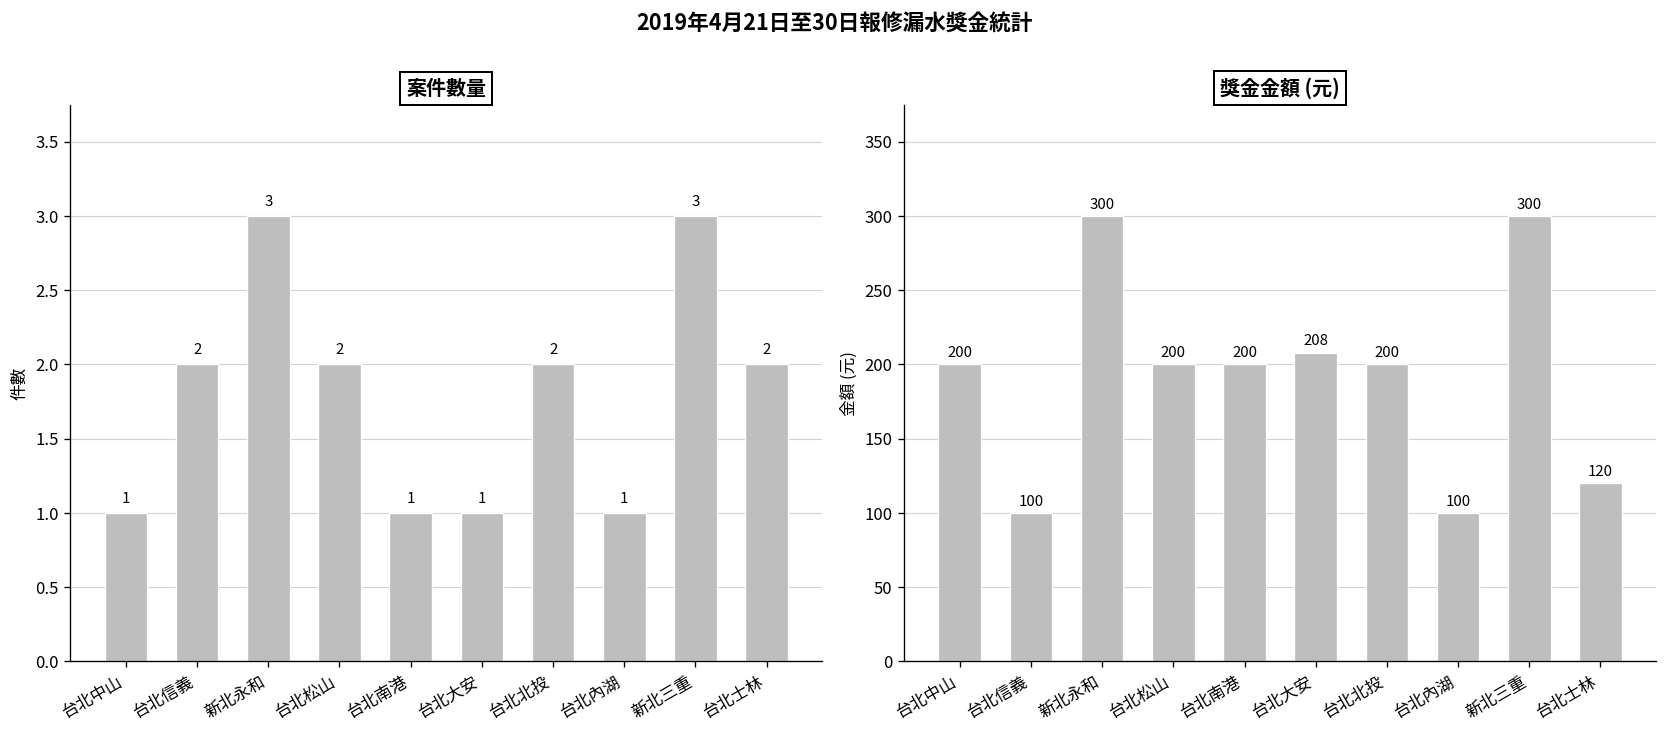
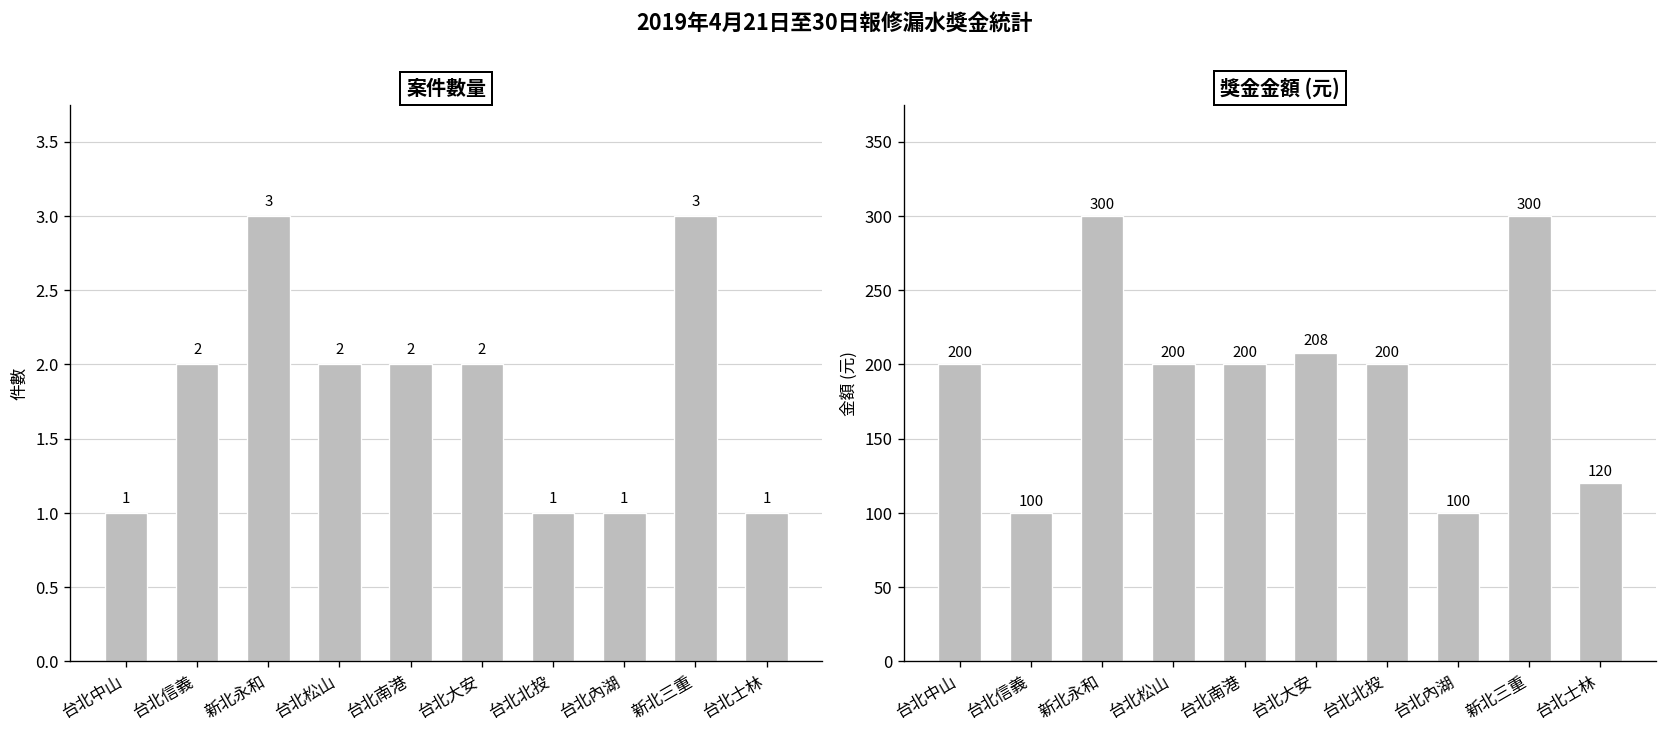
  {
    "案件數量": {
      "台北中山": 1,
      "台北信義": 2,
      "新北永和": 3,
      "台北松山": 2,
-     "台北南港": 1,
-     "台北大安": 1,
-     "台北北投": 2,
+     "台北南港": 2,
+     "台北大安": 2,
+     "台北北投": 1,
      "台北內湖": 1,
      "新北三重": 3,
-     "台北士林": 2
+     "台北士林": 1
    },
    "獎金金額 (元)": {
      "台北中山": 200,
      "台北信義": 100,
      "新北永和": 300,
      "台北松山": 200,
      "台北南港": 200,
      "台北大安": 208,
      "台北北投": 200,
      "台北內湖": 100,
      "新北三重": 300,
      "台北士林": 120
    }
  }
